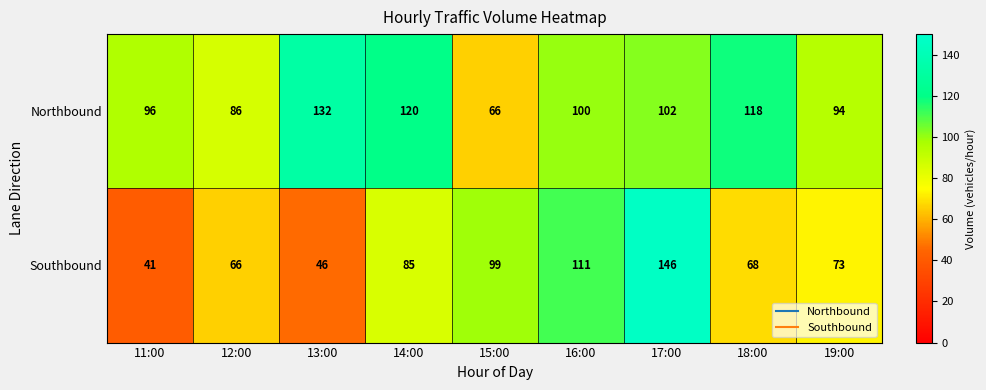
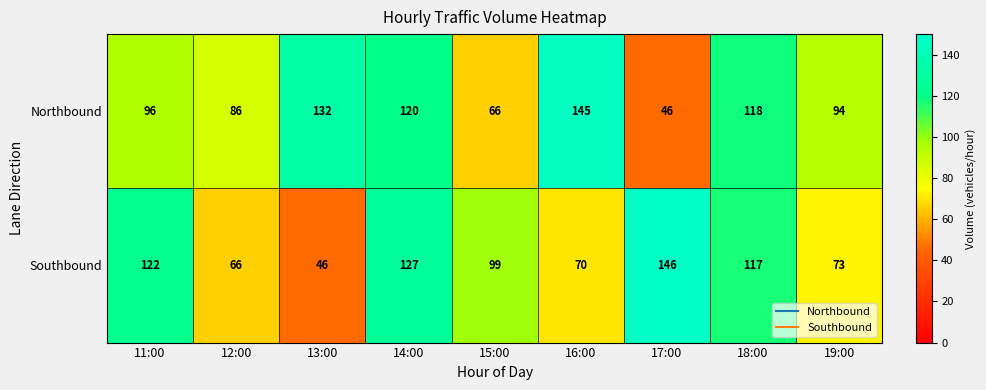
  {
    "Northbound": {
      "11:00": 96,
      "12:00": 86,
      "13:00": 132,
      "14:00": 120,
      "15:00": 66,
-     "16:00": 100,
-     "17:00": 102,
+     "16:00": 145,
+     "17:00": 46,
      "18:00": 118,
      "19:00": 94
    },
    "Southbound": {
-     "11:00": 41,
+     "11:00": 122,
      "12:00": 66,
      "13:00": 46,
-     "14:00": 85,
+     "14:00": 127,
      "15:00": 99,
-     "16:00": 111,
+     "16:00": 70,
      "17:00": 146,
-     "18:00": 68,
+     "18:00": 117,
      "19:00": 73
    }
  }
